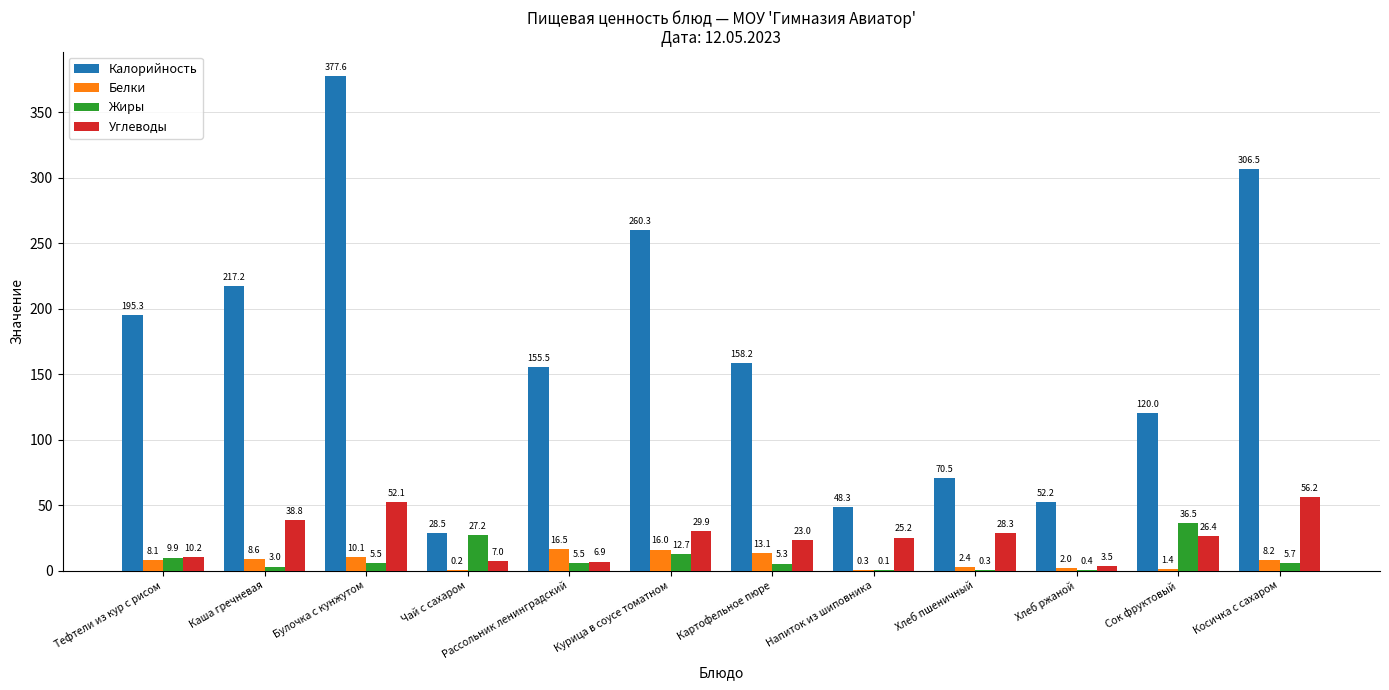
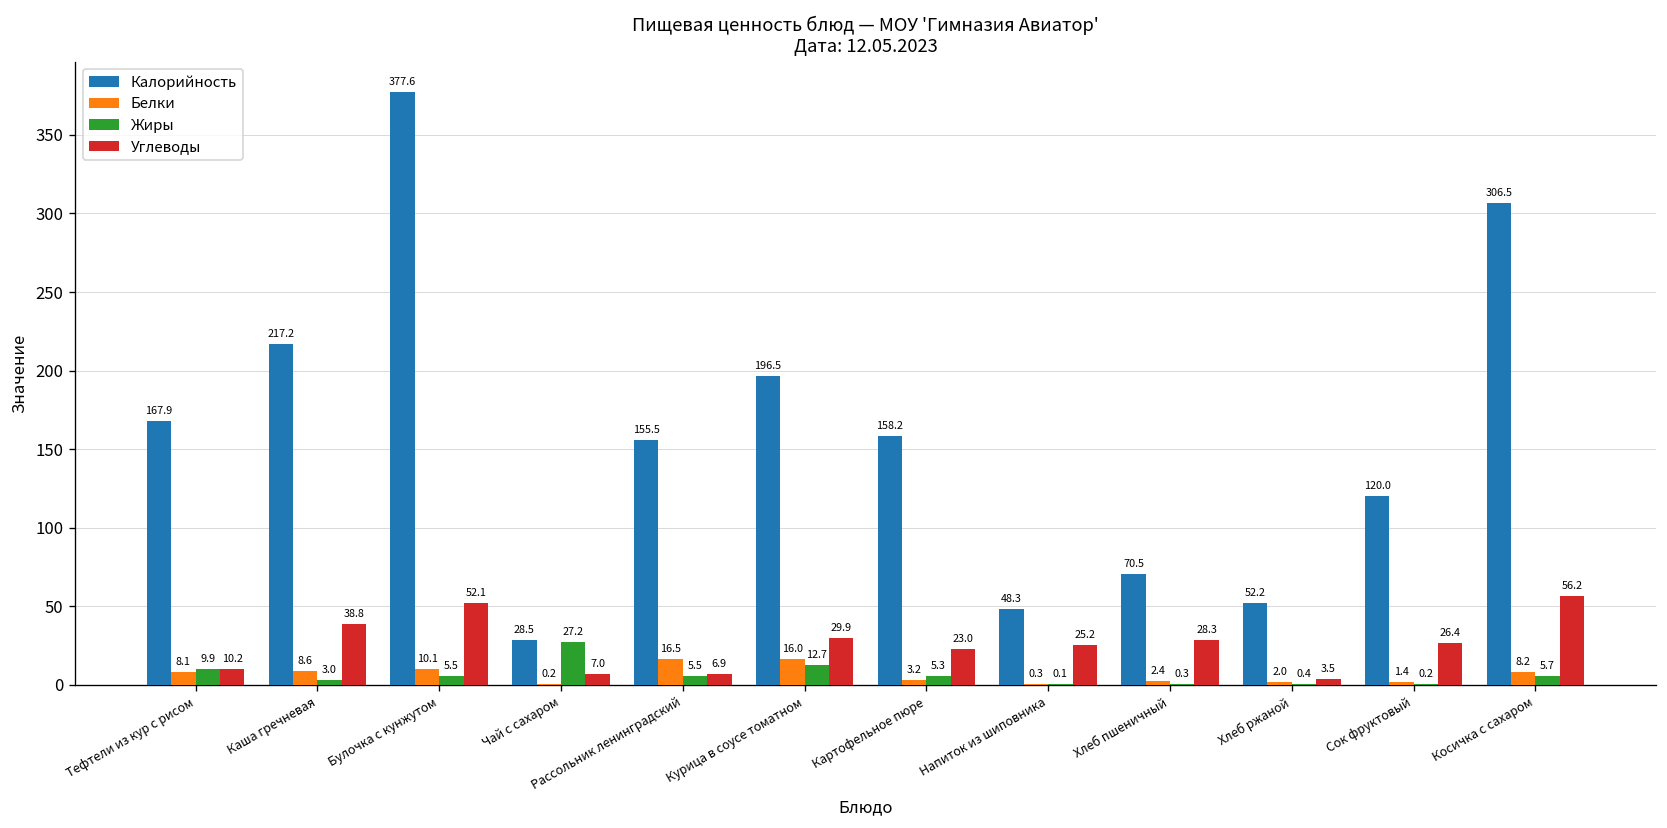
  {
    "Калорийность": {
-     "Тефтели из кур с рисом": 195.3,
+     "Тефтели из кур с рисом": 167.9,
      "Каша гречневая": 217.2,
      "Булочка с кунжутом": 377.6,
      "Чай с сахаром": 28.5,
      "Рассольник ленинградский": 155.5,
-     "Курица в соусе томатном": 260.3,
+     "Курица в соусе томатном": 196.5,
      "Картофельное пюре": 158.2,
      "Напиток из шиповника": 48.3,
      "Хлеб пшеничный": 70.5,
      "Хлеб ржаной": 52.2,
      "Сок фруктовый": 120.0,
      "Косичка с сахаром": 306.5
    },
    "Белки": {
      "Тефтели из кур с рисом": 8.1,
      "Каша гречневая": 8.6,
      "Булочка с кунжутом": 10.1,
      "Чай с сахаром": 0.2,
      "Рассольник ленинградский": 16.5,
      "Курица в соусе томатном": 16.0,
-     "Картофельное пюре": 13.1,
+     "Картофельное пюре": 3.2,
      "Напиток из шиповника": 0.3,
      "Хлеб пшеничный": 2.4,
      "Хлеб ржаной": 2.0,
      "Сок фруктовый": 1.4,
      "Косичка с сахаром": 8.2
    },
    "Жиры": {
      "Тефтели из кур с рисом": 9.9,
      "Каша гречневая": 3.0,
      "Булочка с кунжутом": 5.5,
      "Чай с сахаром": 27.2,
      "Рассольник ленинградский": 5.5,
      "Курица в соусе томатном": 12.7,
      "Картофельное пюре": 5.3,
      "Напиток из шиповника": 0.1,
      "Хлеб пшеничный": 0.3,
      "Хлеб ржаной": 0.4,
-     "Сок фруктовый": 36.5,
+     "Сок фруктовый": 0.2,
      "Косичка с сахаром": 5.7
    },
    "Углеводы": {
      "Тефтели из кур с рисом": 10.2,
      "Каша гречневая": 38.8,
      "Булочка с кунжутом": 52.1,
      "Чай с сахаром": 7.0,
      "Рассольник ленинградский": 6.9,
      "Курица в соусе томатном": 29.9,
      "Картофельное пюре": 23.0,
      "Напиток из шиповника": 25.2,
      "Хлеб пшеничный": 28.3,
      "Хлеб ржаной": 3.5,
      "Сок фруктовый": 26.4,
      "Косичка с сахаром": 56.2
    }
  }
